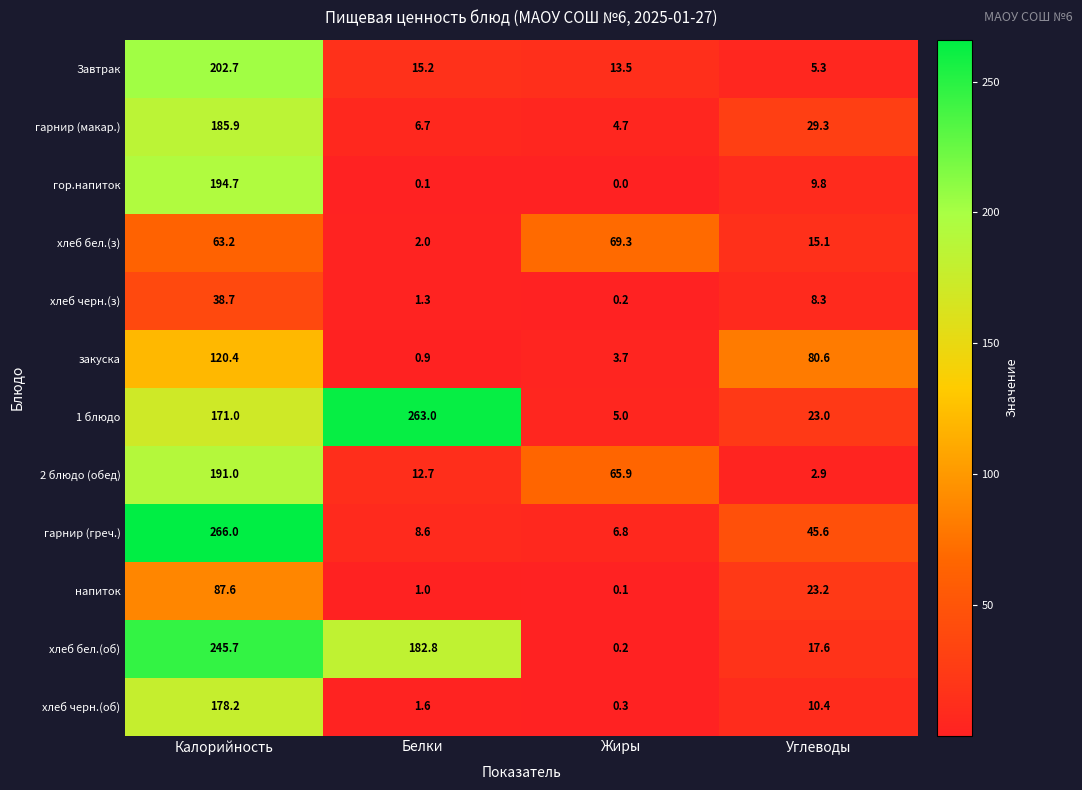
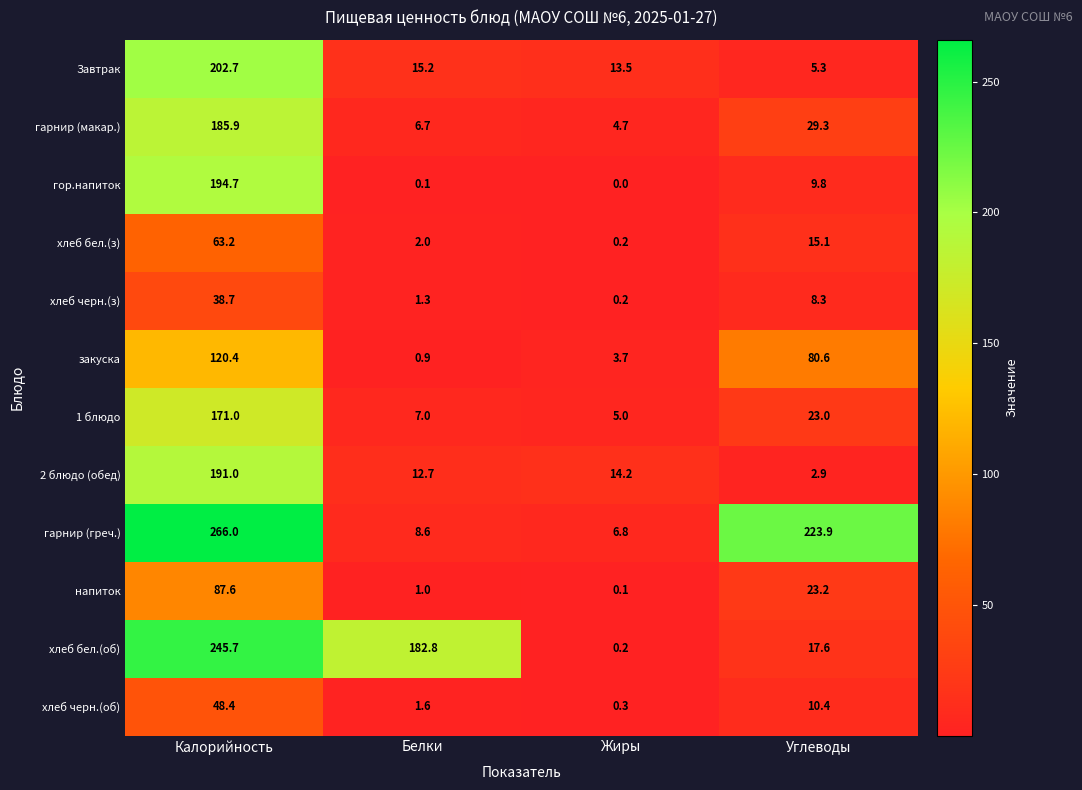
  {
    "Завтрак": {
      "Калорийность": 202.7,
      "Белки": 15.2,
      "Жиры": 13.5,
      "Углеводы": 5.3
    },
    "гарнир (макар.)": {
      "Калорийность": 185.9,
      "Белки": 6.7,
      "Жиры": 4.7,
      "Углеводы": 29.3
    },
    "гор.напиток": {
      "Калорийность": 194.7,
      "Белки": 0.1,
      "Жиры": 0.0,
      "Углеводы": 9.8
    },
    "хлеб бел.(з)": {
      "Калорийность": 63.2,
      "Белки": 2.0,
-     "Жиры": 69.3,
+     "Жиры": 0.2,
      "Углеводы": 15.1
    },
    "хлеб черн.(з)": {
      "Калорийность": 38.7,
      "Белки": 1.3,
      "Жиры": 0.2,
      "Углеводы": 8.3
    },
    "закуска": {
      "Калорийность": 120.4,
      "Белки": 0.9,
      "Жиры": 3.7,
      "Углеводы": 80.6
    },
    "1 блюдо": {
      "Калорийность": 171.0,
-     "Белки": 263.0,
+     "Белки": 7.0,
      "Жиры": 5.0,
      "Углеводы": 23.0
    },
    "2 блюдо (обед)": {
      "Калорийность": 191.0,
      "Белки": 12.7,
-     "Жиры": 65.9,
+     "Жиры": 14.2,
      "Углеводы": 2.9
    },
    "гарнир (греч.)": {
      "Калорийность": 266.0,
      "Белки": 8.6,
      "Жиры": 6.8,
-     "Углеводы": 45.6
+     "Углеводы": 223.9
    },
    "напиток": {
      "Калорийность": 87.6,
      "Белки": 1.0,
      "Жиры": 0.1,
      "Углеводы": 23.2
    },
    "хлеб бел.(об)": {
      "Калорийность": 245.7,
      "Белки": 182.8,
      "Жиры": 0.2,
      "Углеводы": 17.6
    },
    "хлеб черн.(об)": {
-     "Калорийность": 178.2,
+     "Калорийность": 48.4,
      "Белки": 1.6,
      "Жиры": 0.3,
      "Углеводы": 10.4
    }
  }
